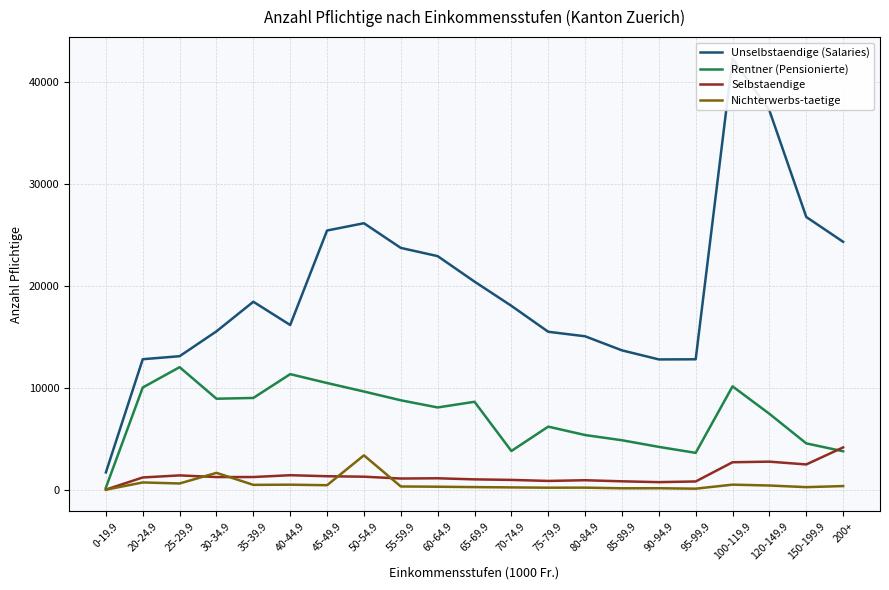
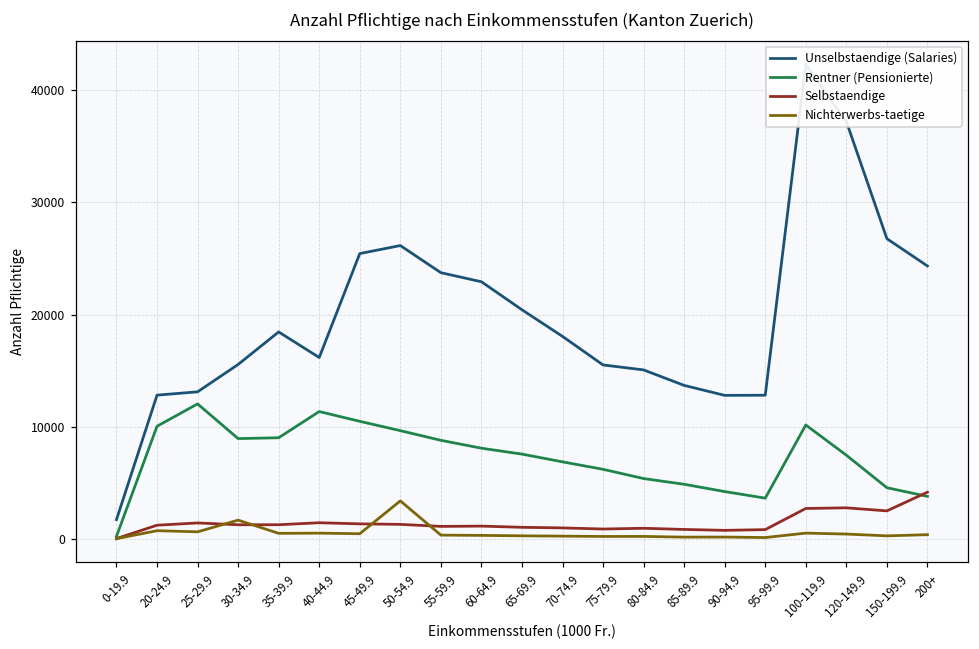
  {
    "Unselbstaendige (Salaries)": {
      "0-19.9": 1800,
      "20-24.9": 12800,
      "25-29.9": 13100,
      "30-34.9": 15600,
      "35-39.9": 18500,
      "40-44.9": 16200,
      "45-49.9": 25400,
      "50-54.9": 26200,
      "55-59.9": 23700,
      "60-64.9": 22900,
      "65-69.9": 20400,
      "70-74.9": 18100,
      "75-79.9": 15500,
      "80-84.9": 15100,
      "85-89.9": 13700,
      "90-94.9": 12800,
      "95-99.9": 12800,
      "120-149.9": 37200,
      "150-199.9": 26800,
      "200+": 24300
    },
    "Rentner (Pensionierte)": {
      "20-24.9": 10100,
      "25-29.9": 12100,
      "30-34.9": 9000,
      "35-39.9": 9000,
      "40-44.9": 11400,
      "45-49.9": 10500,
      "50-54.9": 9700,
      "55-59.9": 8800,
      "60-64.9": 8100,
-     "65-69.9": 8700,
-     "70-74.9": 3900,
+     "65-69.9": 7600,
+     "70-74.9": 6900,
      "75-79.9": 6200,
      "80-84.9": 5400,
      "85-89.9": 4900,
      "90-94.9": 4300,
      "95-99.9": 3700,
      "100-119.9": 10200,
      "120-149.9": 7500,
      "150-199.9": 4600,
      "200+": 3800
    },
    "Selbstaendige": {
      "20-24.9": 1300,
      "25-29.9": 1500,
      "30-34.9": 1300,
      "35-39.9": 1300,
      "40-44.9": 1500,
      "45-49.9": 1400,
      "50-54.9": 1300,
      "55-59.9": 1200,
      "60-64.9": 1200,
      "65-69.9": 1100,
      "70-74.9": 1000,
      "75-79.9": 900,
      "80-84.9": 1000,
      "85-89.9": 900,
      "90-94.9": 800,
      "95-99.9": 900,
      "100-119.9": 2800,
      "120-149.9": 2800,
      "150-199.9": 2500,
      "200+": 4200
    },
    "Nichterwerbs-taetige": {
      "20-24.9": 800,
      "25-29.9": 700,
      "30-34.9": 1700,
      "35-39.9": 500,
      "40-44.9": 600,
      "45-49.9": 500,
      "50-54.9": 3400,
      "55-59.9": 400,
      "60-64.9": 400,
      "65-69.9": 300,
      "70-74.9": 300,
      "75-79.9": 300,
      "80-84.9": 300,
      "85-89.9": 200,
      "90-94.9": 200,
      "95-99.9": 200,
      "100-119.9": 600,
      "120-149.9": 500,
      "150-199.9": 300,
      "200+": 400
    }
  }
